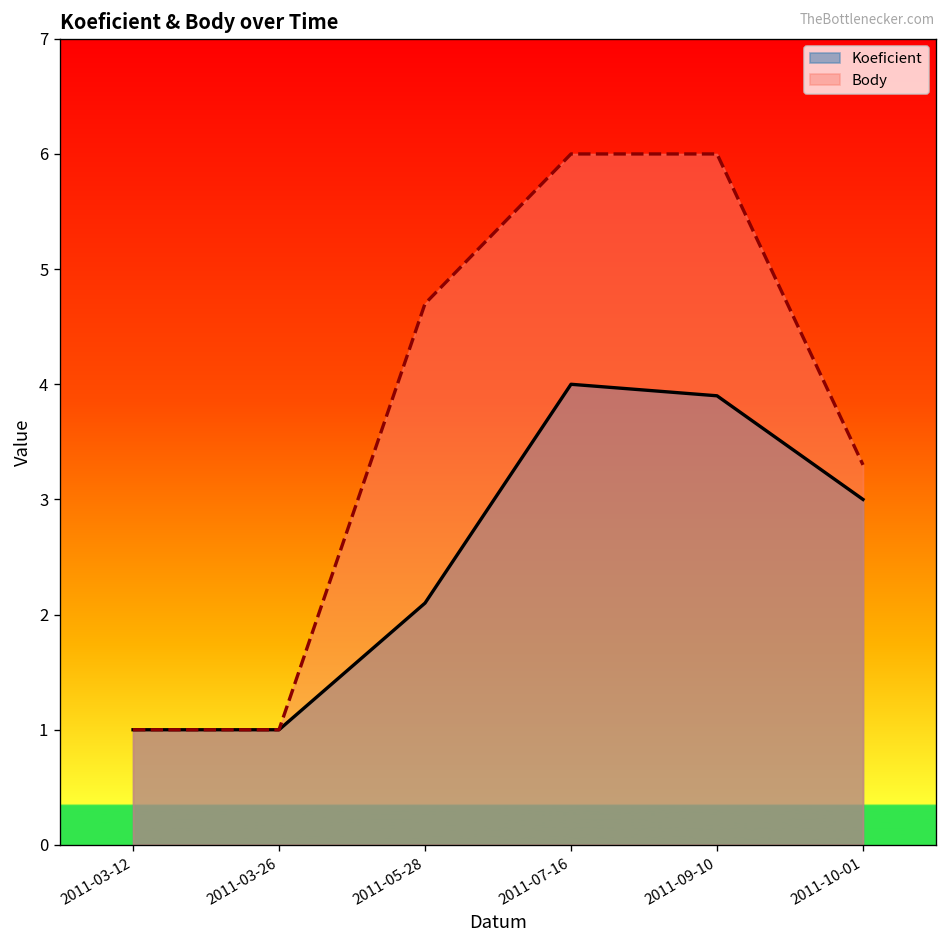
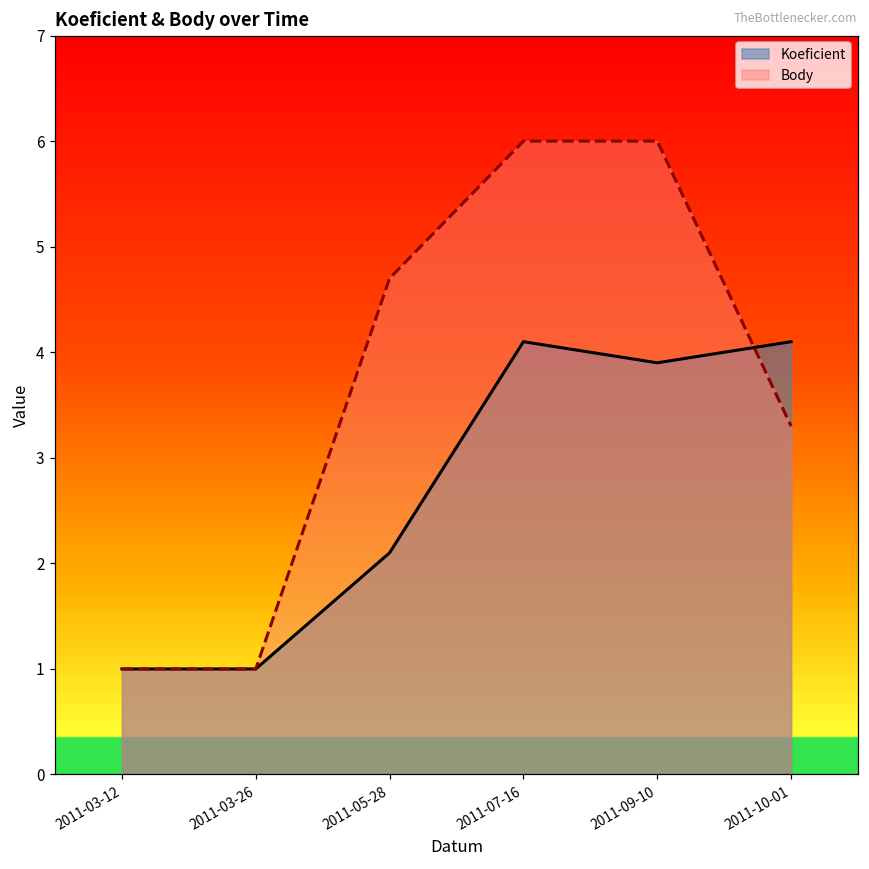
  {
    "Koeficient": {
      "2011-05-28": 2.1,
-     "2011-07-16": 4.0,
+     "2011-07-16": 4.1,
      "2011-09-10": 3.9,
-     "2011-10-01": 3.0
+     "2011-10-01": 4.1
    },
    "Body": {
      "2011-05-28": 4.7,
      "2011-07-16": 6.0,
      "2011-09-10": 6.0,
      "2011-10-01": 3.3
    }
  }
